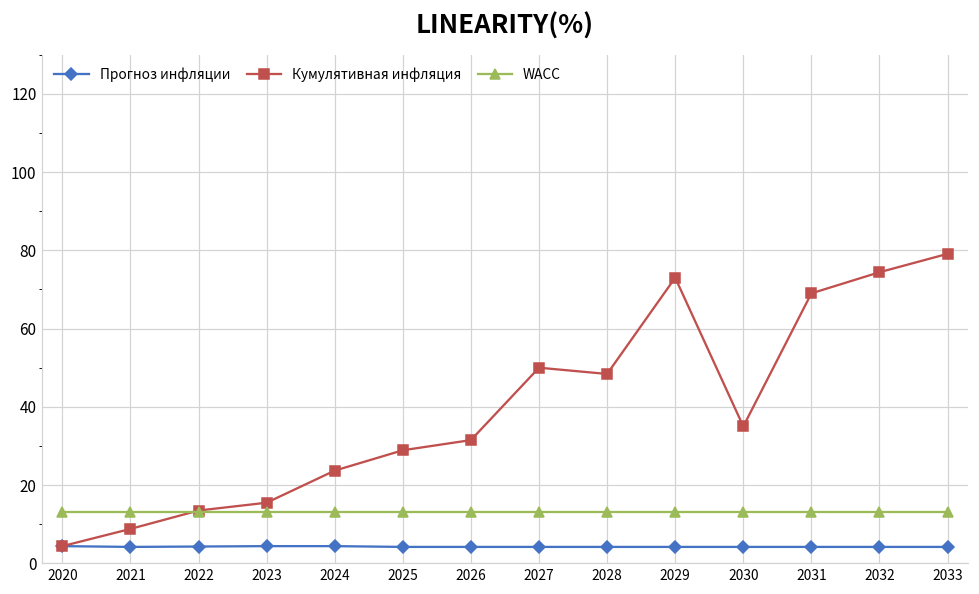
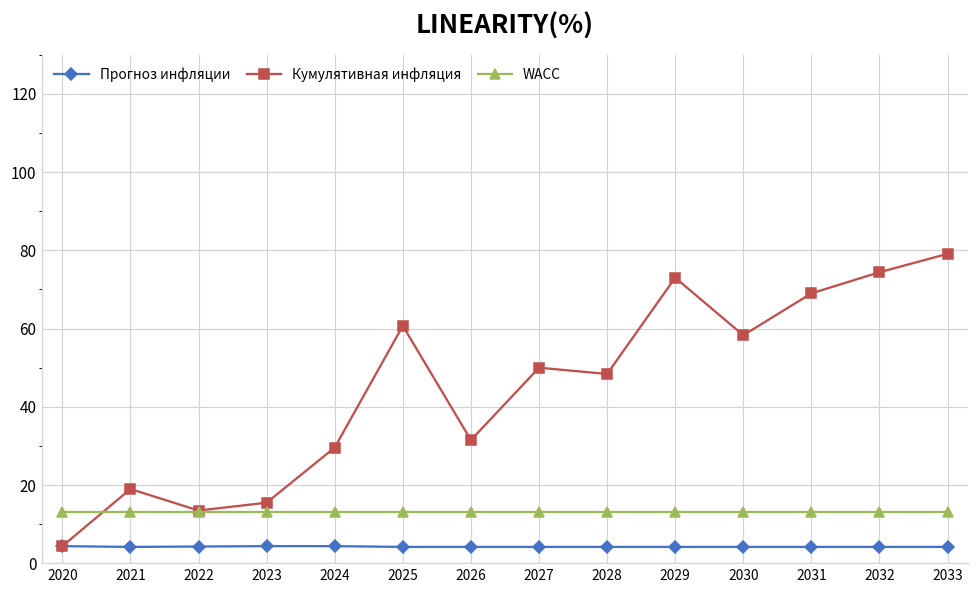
  {
    "Прогноз инфляции": {
      "2021": 4,
      "2022": 4,
      "2023": 4,
      "2024": 4,
      "2025": 4,
      "2026": 4,
      "2027": 4,
      "2028": 4,
      "2029": 4,
      "2030": 4,
      "2031": 4,
      "2032": 4,
      "2033": 4
    },
    "Кумулятивная инфляция": {
-     "2021": 9,
+     "2021": 19,
      "2023": 16,
-     "2024": 24,
-     "2025": 29,
+     "2024": 30,
+     "2025": 61,
      "2026": 32,
      "2027": 50,
      "2028": 48,
      "2029": 73,
-     "2030": 35,
+     "2030": 58,
      "2031": 69,
      "2032": 74,
      "2033": 79
    },
    "WACC": {
      "2020": 13,
      "2021": 13,
      "2023": 13,
      "2024": 13,
      "2025": 13,
      "2026": 13,
      "2027": 13,
      "2028": 13,
      "2029": 13,
      "2030": 13,
      "2031": 13,
      "2032": 13,
      "2033": 13
    }
  }
